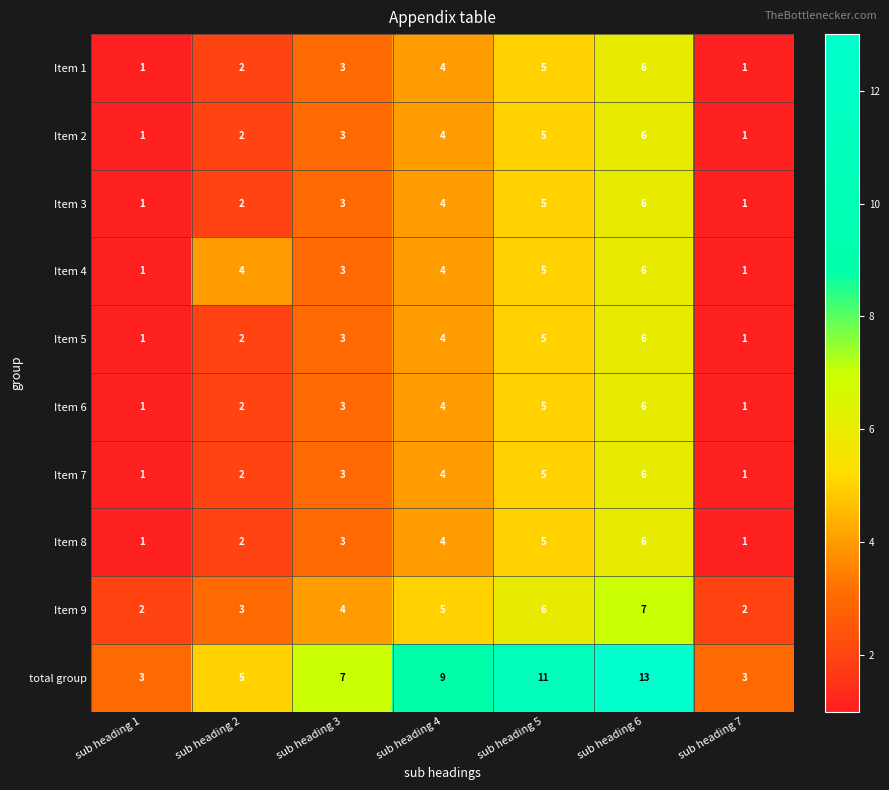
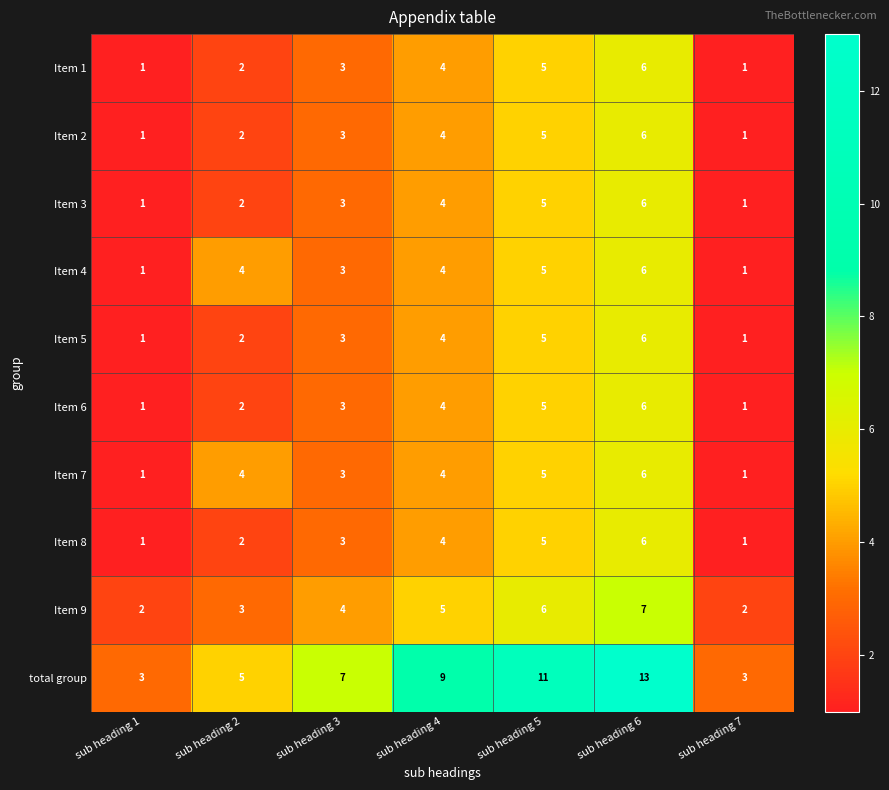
  {
    "Item 1": {
      "sub heading 1": 1,
      "sub heading 2": 2,
      "sub heading 3": 3,
      "sub heading 4": 4,
      "sub heading 5": 5,
      "sub heading 6": 6,
      "sub heading 7": 1
    },
    "Item 2": {
      "sub heading 1": 1,
      "sub heading 2": 2,
      "sub heading 3": 3,
      "sub heading 4": 4,
      "sub heading 5": 5,
      "sub heading 6": 6,
      "sub heading 7": 1
    },
    "Item 3": {
      "sub heading 1": 1,
      "sub heading 2": 2,
      "sub heading 3": 3,
      "sub heading 4": 4,
      "sub heading 5": 5,
      "sub heading 6": 6,
      "sub heading 7": 1
    },
    "Item 4": {
      "sub heading 1": 1,
      "sub heading 2": 4,
      "sub heading 3": 3,
      "sub heading 4": 4,
      "sub heading 5": 5,
      "sub heading 6": 6,
      "sub heading 7": 1
    },
    "Item 5": {
      "sub heading 1": 1,
      "sub heading 2": 2,
      "sub heading 3": 3,
      "sub heading 4": 4,
      "sub heading 5": 5,
      "sub heading 6": 6,
      "sub heading 7": 1
    },
    "Item 6": {
      "sub heading 1": 1,
      "sub heading 2": 2,
      "sub heading 3": 3,
      "sub heading 4": 4,
      "sub heading 5": 5,
      "sub heading 6": 6,
      "sub heading 7": 1
    },
    "Item 7": {
      "sub heading 1": 1,
-     "sub heading 2": 2,
+     "sub heading 2": 4,
      "sub heading 3": 3,
      "sub heading 4": 4,
      "sub heading 5": 5,
      "sub heading 6": 6,
      "sub heading 7": 1
    },
    "Item 8": {
      "sub heading 1": 1,
      "sub heading 2": 2,
      "sub heading 3": 3,
      "sub heading 4": 4,
      "sub heading 5": 5,
      "sub heading 6": 6,
      "sub heading 7": 1
    },
    "Item 9": {
      "sub heading 1": 2,
      "sub heading 2": 3,
      "sub heading 3": 4,
      "sub heading 4": 5,
      "sub heading 5": 6,
      "sub heading 6": 7,
      "sub heading 7": 2
    },
    "total group": {
      "sub heading 1": 3,
      "sub heading 2": 5,
      "sub heading 3": 7,
      "sub heading 4": 9,
      "sub heading 5": 11,
      "sub heading 6": 13,
      "sub heading 7": 3
    }
  }
